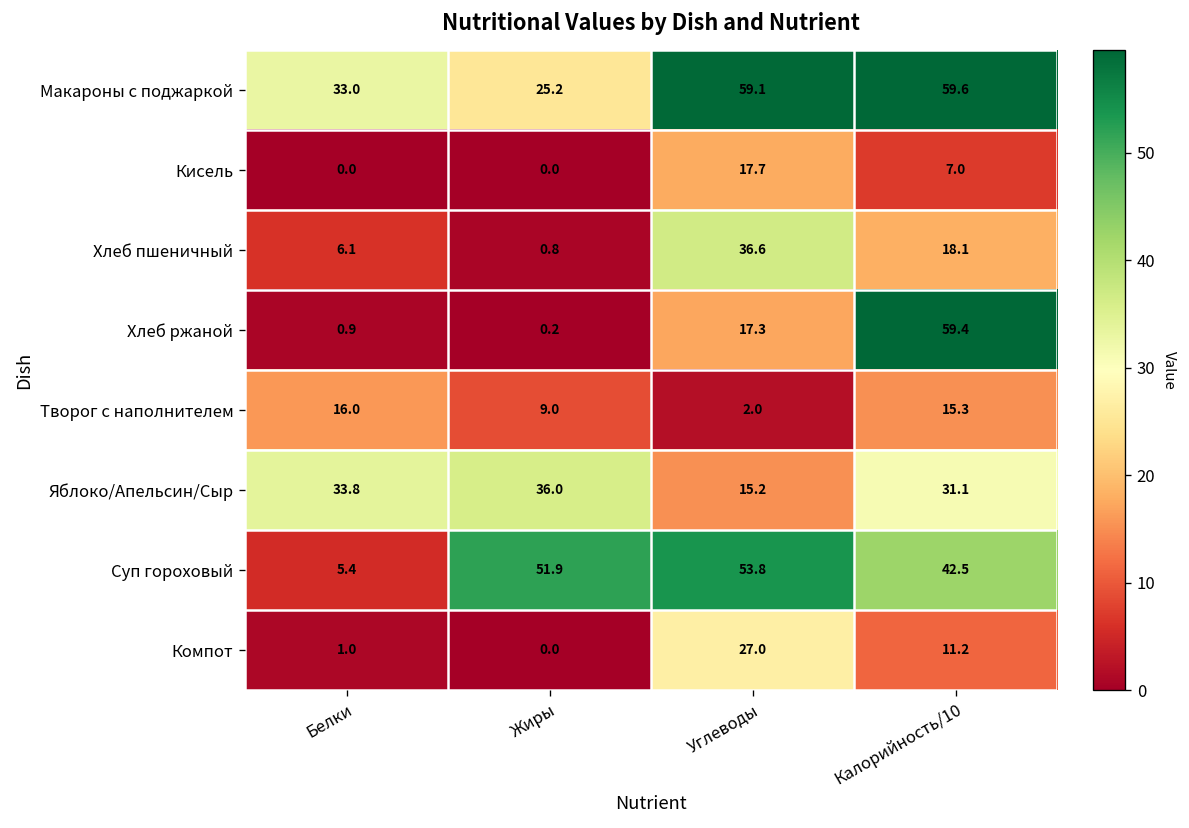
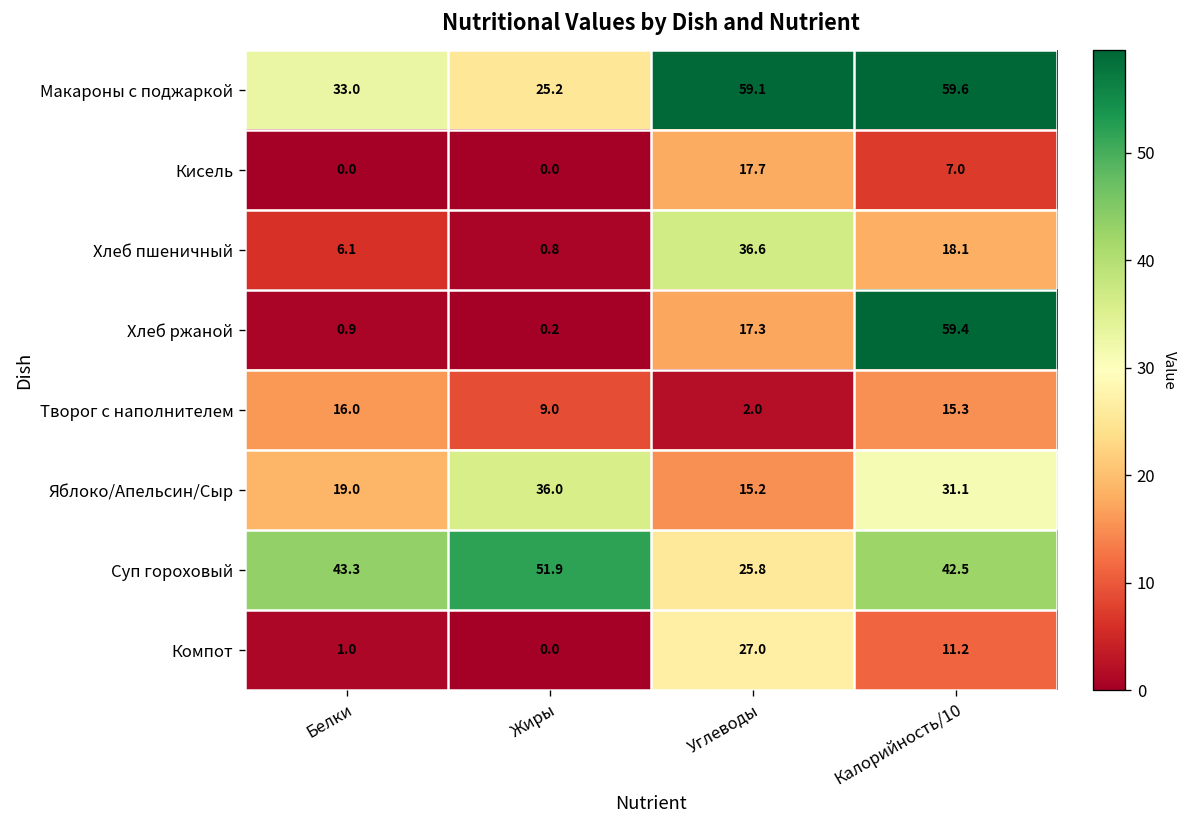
  {
    "Макароны с поджаркой": {
      "Белки": 33.0,
      "Жиры": 25.2,
      "Углеводы": 59.1,
      "Калорийность/10": 59.6
    },
    "Кисель": {
      "Белки": 0.0,
      "Жиры": 0.0,
      "Углеводы": 17.7,
      "Калорийность/10": 7.0
    },
    "Хлеб пшеничный": {
      "Белки": 6.1,
      "Жиры": 0.8,
      "Углеводы": 36.6,
      "Калорийность/10": 18.1
    },
    "Хлеб ржаной": {
      "Белки": 0.9,
      "Жиры": 0.2,
      "Углеводы": 17.3,
      "Калорийность/10": 59.4
    },
    "Творог с наполнителем": {
      "Белки": 16.0,
      "Жиры": 9.0,
      "Углеводы": 2.0,
      "Калорийность/10": 15.3
    },
    "Яблоко/Апельсин/Сыр": {
-     "Белки": 33.8,
+     "Белки": 19.0,
      "Жиры": 36.0,
      "Углеводы": 15.2,
      "Калорийность/10": 31.1
    },
    "Суп гороховый": {
-     "Белки": 5.4,
+     "Белки": 43.3,
      "Жиры": 51.9,
-     "Углеводы": 53.8,
+     "Углеводы": 25.8,
      "Калорийность/10": 42.5
    },
    "Компот": {
      "Белки": 1.0,
      "Жиры": 0.0,
      "Углеводы": 27.0,
      "Калорийность/10": 11.2
    }
  }
